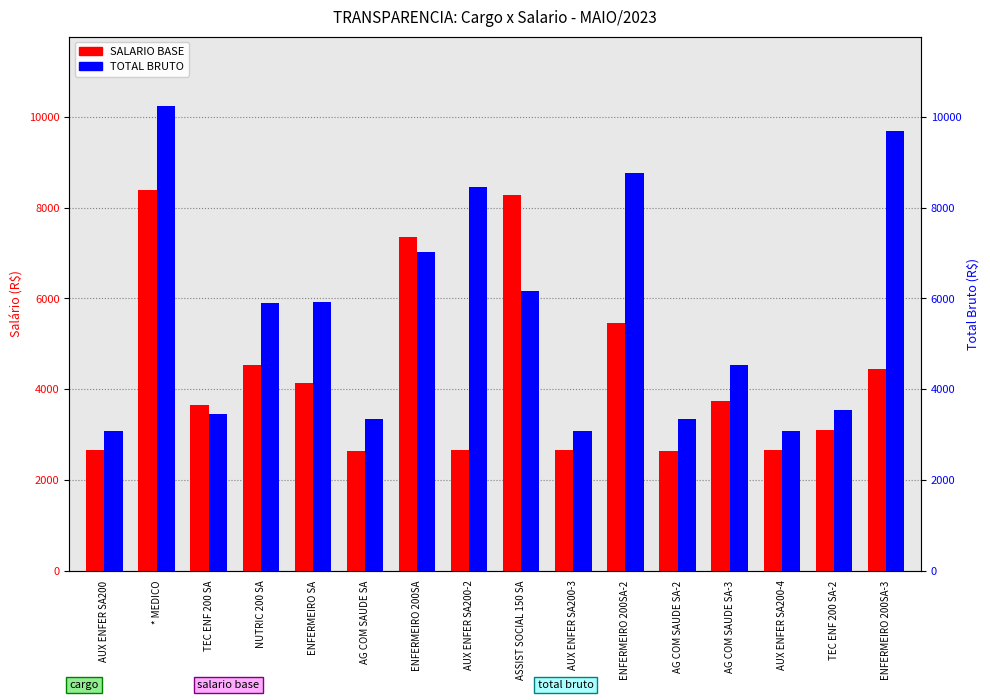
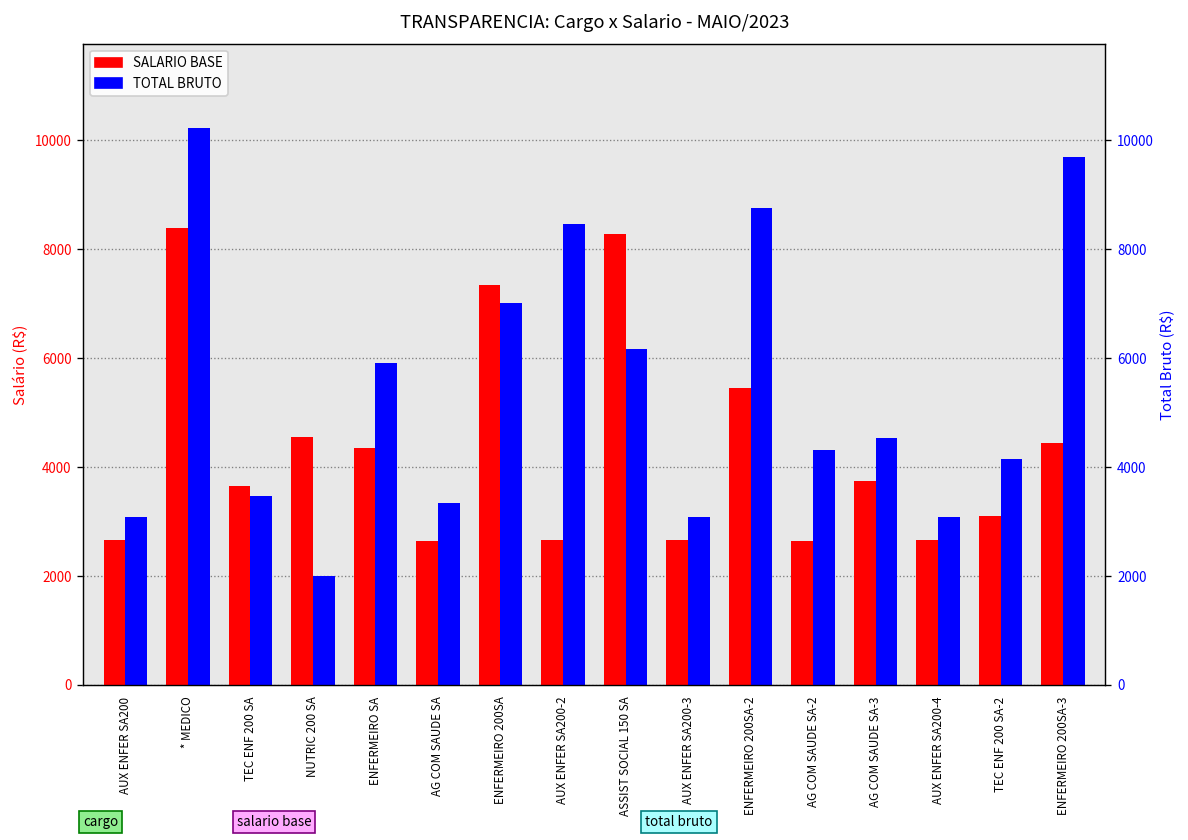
  {
    "SALARIO BASE": {
      "AUX ENFER SA200": 2700,
      "* MEDICO": 8400,
      "TEC ENF 200 SA": 3600,
      "NUTRIC 200 SA": 4500,
-     "ENFERMEIRO SA": 4100,
+     "ENFERMEIRO SA": 4300,
      "AG COM SAUDE SA": 2600,
      "ENFERMEIRO 200SA": 7300,
      "AUX ENFER SA200-2": 2700,
      "ASSIST SOCIAL 150 SA": 8300,
      "AUX ENFER SA200-3": 2700,
      "ENFERMEIRO 200SA-2": 5500,
      "AG COM SAUDE SA-2": 2600,
      "AG COM SAUDE SA-3": 3700,
      "AUX ENFER SA200-4": 2700,
      "TEC ENF 200 SA-2": 3100,
      "ENFERMEIRO 200SA-3": 4400
    },
    "TOTAL BRUTO": {
      "AUX ENFER SA200": 3100,
      "* MEDICO": 10200,
      "TEC ENF 200 SA": 3500,
-     "NUTRIC 200 SA": 5900,
+     "NUTRIC 200 SA": 2000,
      "ENFERMEIRO SA": 5900,
      "AG COM SAUDE SA": 3300,
      "ENFERMEIRO 200SA": 7000,
      "AUX ENFER SA200-2": 8500,
      "ASSIST SOCIAL 150 SA": 6200,
      "AUX ENFER SA200-3": 3100,
      "ENFERMEIRO 200SA-2": 8800,
-     "AG COM SAUDE SA-2": 3300,
+     "AG COM SAUDE SA-2": 4300,
      "AG COM SAUDE SA-3": 4500,
      "AUX ENFER SA200-4": 3100,
-     "TEC ENF 200 SA-2": 3500,
+     "TEC ENF 200 SA-2": 4100,
      "ENFERMEIRO 200SA-3": 9700
    }
  }
